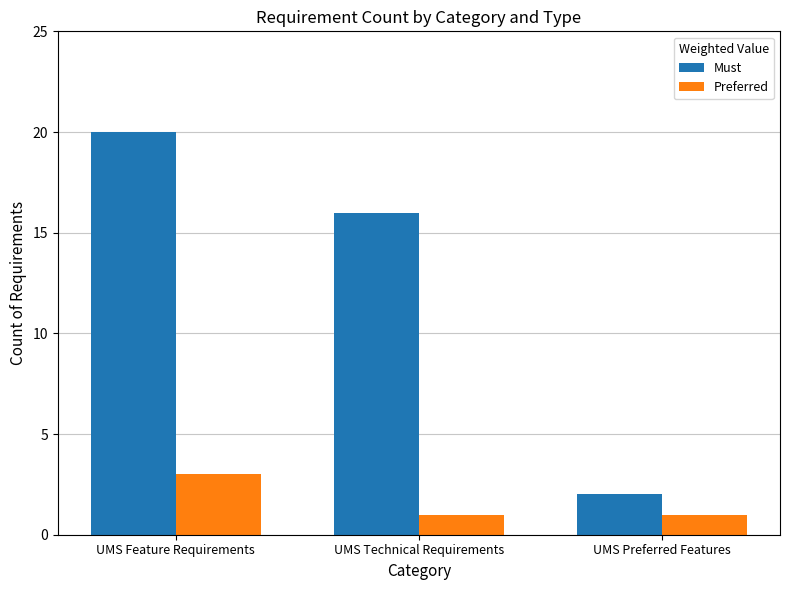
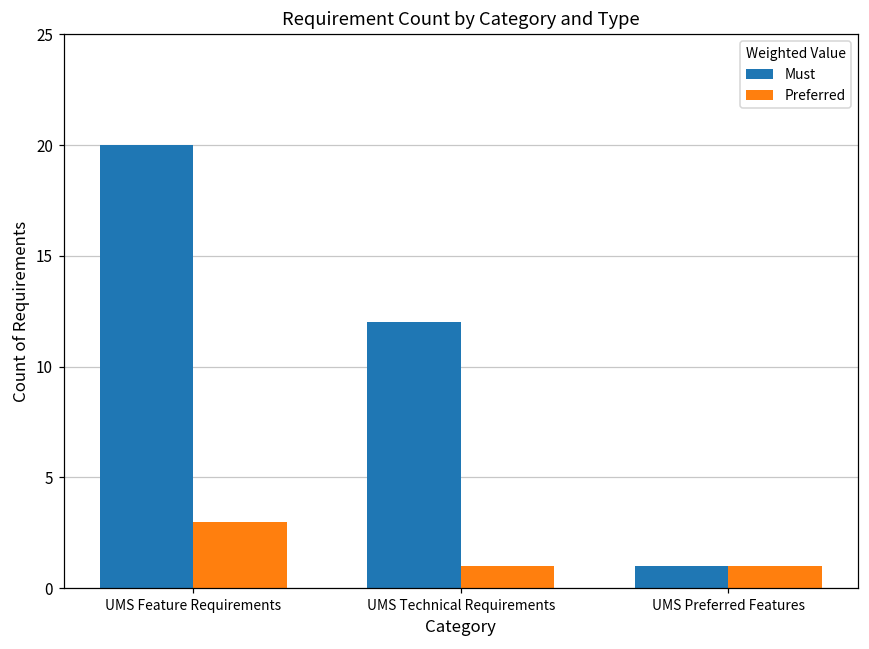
  {
    "Must": {
      "UMS Feature Requirements": 20,
-     "UMS Technical Requirements": 16,
-     "UMS Preferred Features": 2
+     "UMS Technical Requirements": 12,
+     "UMS Preferred Features": 1
    },
    "Preferred": {
      "UMS Feature Requirements": 3,
      "UMS Technical Requirements": 1,
      "UMS Preferred Features": 1
    }
  }
